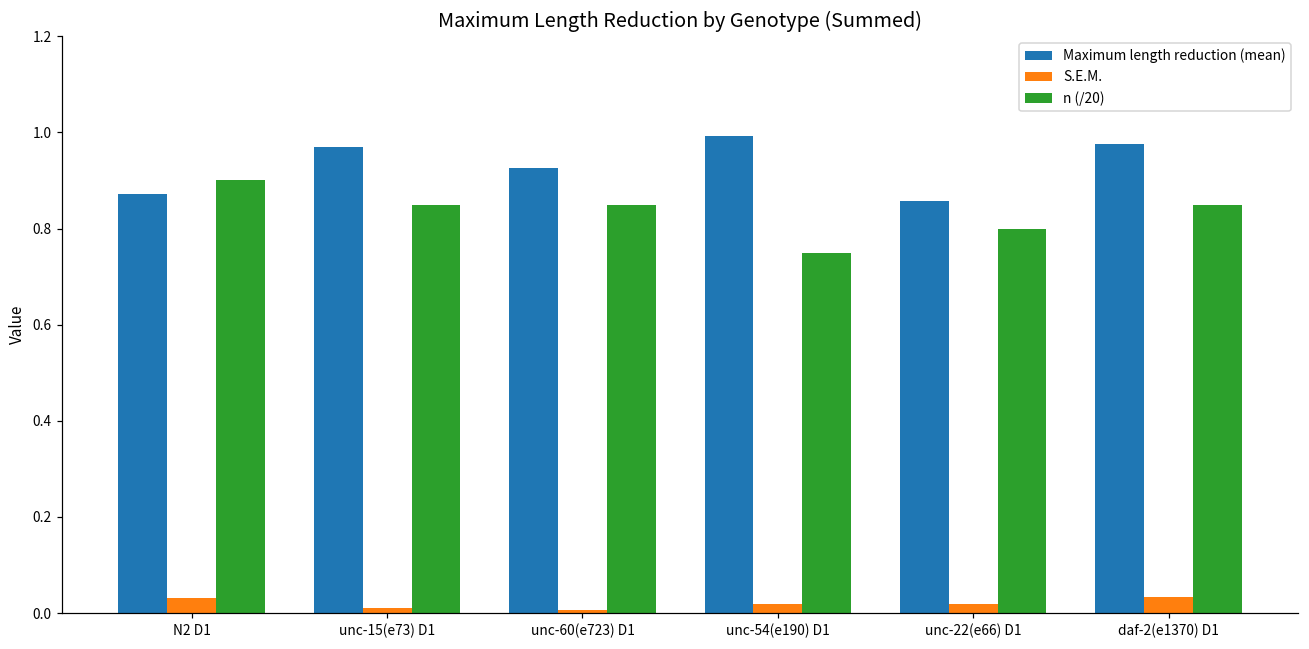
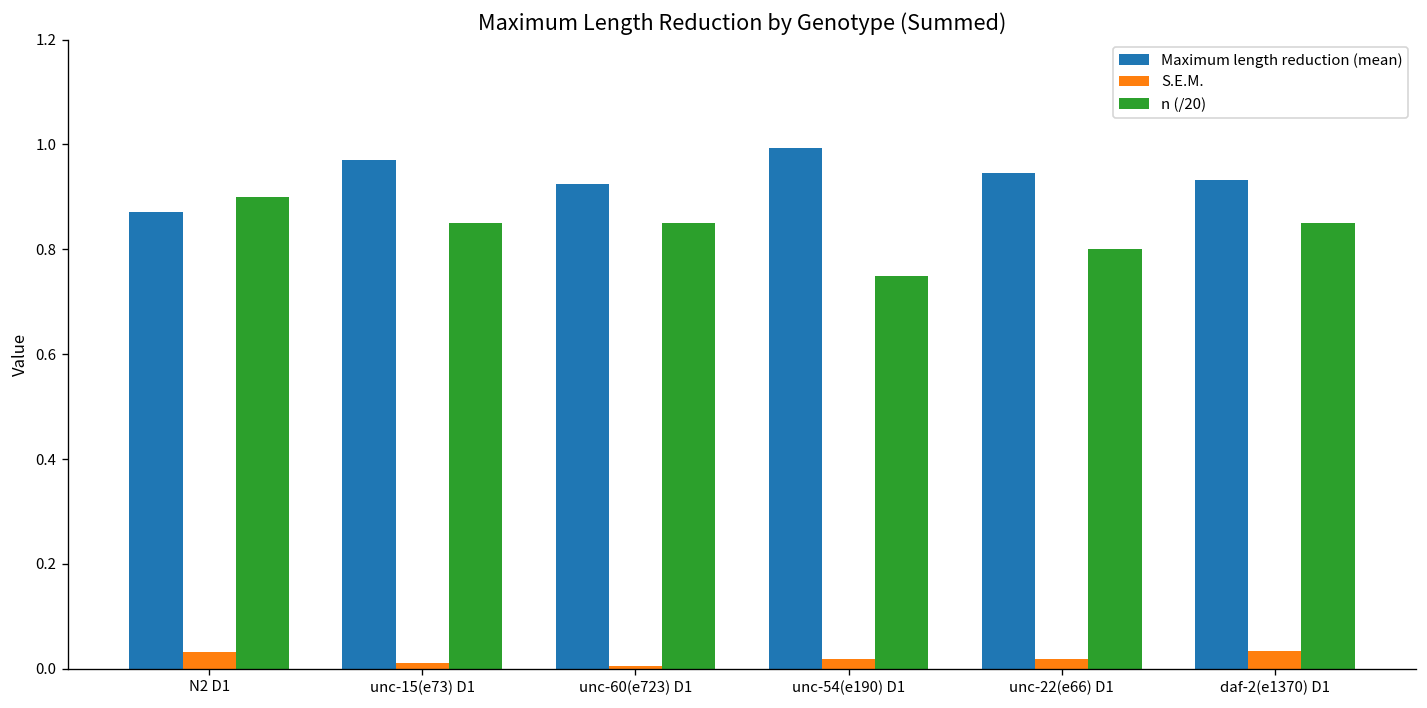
  {
    "Maximum length reduction (mean)": {
      "N2 D1": 0.87,
      "unc-15(e73) D1": 0.97,
      "unc-60(e723) D1": 0.93,
      "unc-54(e190) D1": 0.99,
-     "unc-22(e66) D1": 0.86,
-     "daf-2(e1370) D1": 0.98
+     "unc-22(e66) D1": 0.95,
+     "daf-2(e1370) D1": 0.93
    },
    "S.E.M.": {
      "N2 D1": 0.03,
      "unc-15(e73) D1": 0.01,
      "unc-54(e190) D1": 0.02,
      "unc-22(e66) D1": 0.02,
      "daf-2(e1370) D1": 0.03
    },
    "n (/20)": {
      "N2 D1": 0.90,
      "unc-15(e73) D1": 0.85,
      "unc-60(e723) D1": 0.85,
      "unc-54(e190) D1": 0.75,
      "unc-22(e66) D1": 0.80,
      "daf-2(e1370) D1": 0.85
    }
  }
